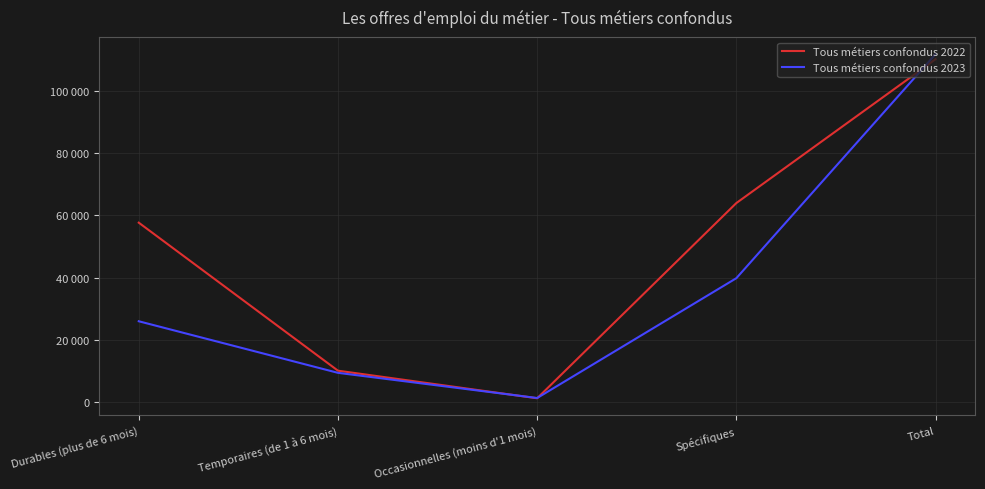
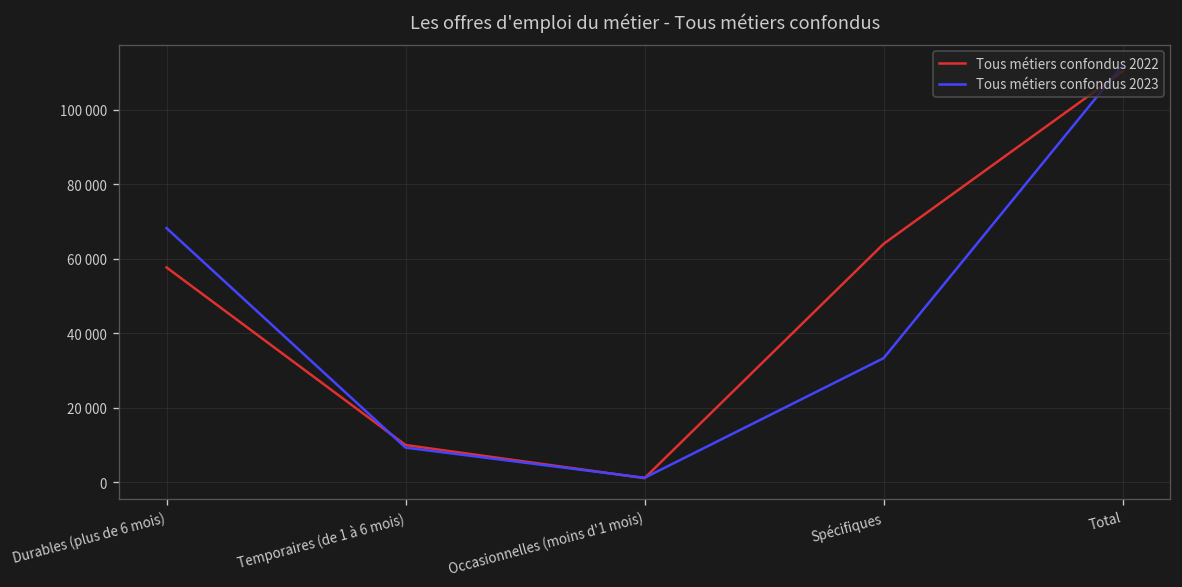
  {
    "Tous métiers confondus 2022": {
      "Durables (plus de 6 mois)": 58000,
      "Spécifiques": 64000
    },
    "Tous métiers confondus 2023": {
-     "Durables (plus de 6 mois)": 26000,
-     "Spécifiques": 40000
+     "Durables (plus de 6 mois)": 68000,
+     "Spécifiques": 33000
    }
  }
